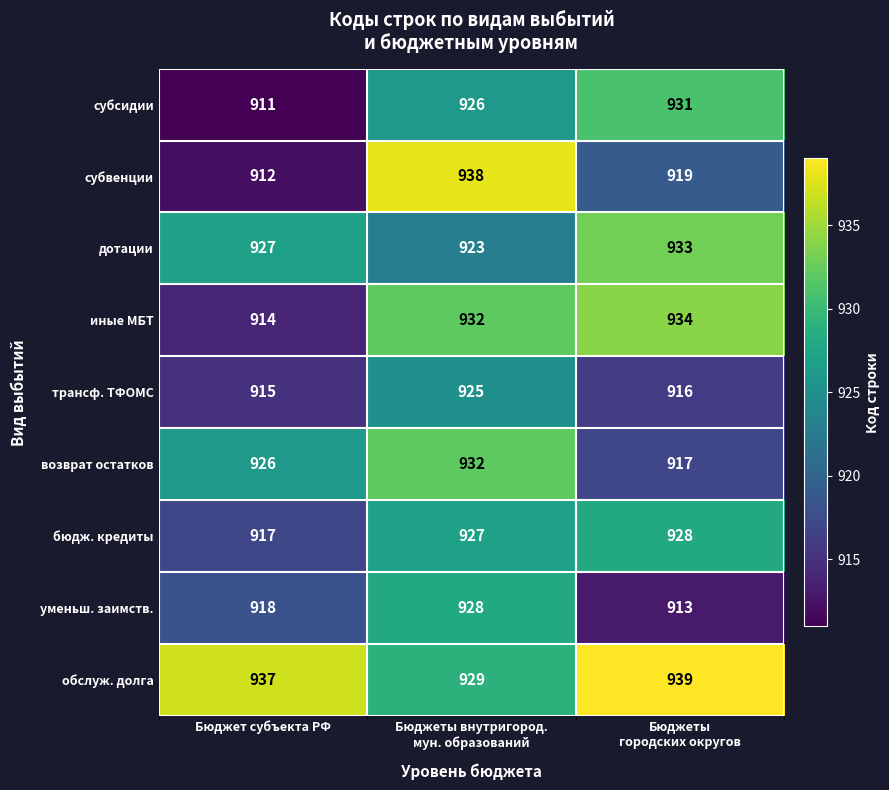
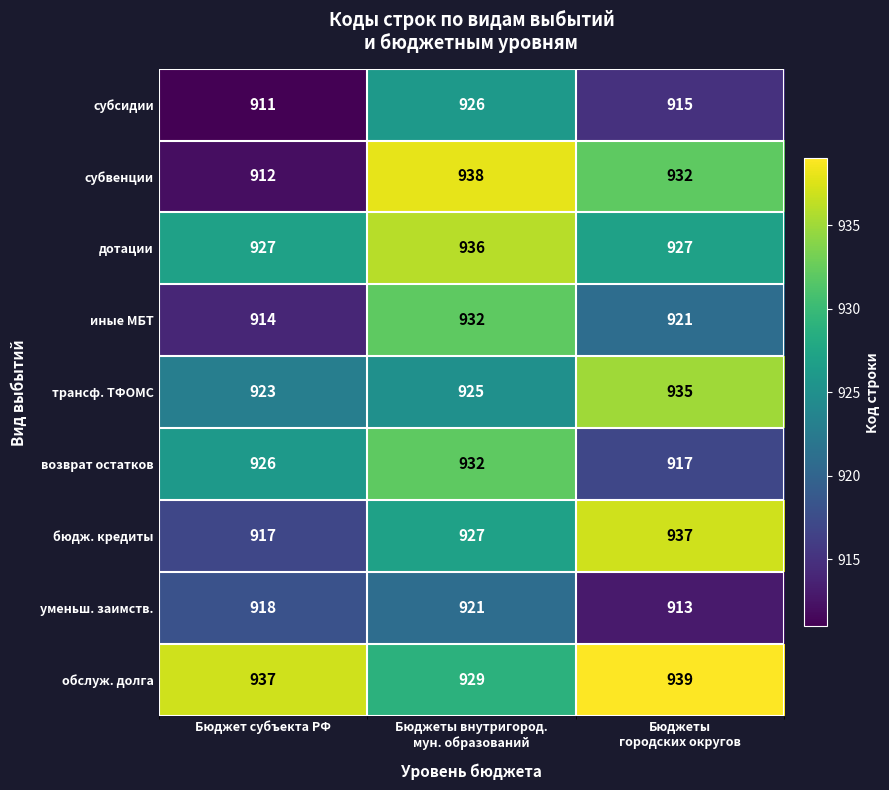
  {
    "субсидии": {
      "Бюджет субъекта РФ": 911,
      "Бюджеты внутригород. мун. образований": 926,
-     "Бюджеты городских округов": 931
+     "Бюджеты городских округов": 915
    },
    "субвенции": {
      "Бюджет субъекта РФ": 912,
      "Бюджеты внутригород. мун. образований": 938,
-     "Бюджеты городских округов": 919
+     "Бюджеты городских округов": 932
    },
    "дотации": {
      "Бюджет субъекта РФ": 927,
-     "Бюджеты внутригород. мун. образований": 923,
-     "Бюджеты городских округов": 933
+     "Бюджеты внутригород. мун. образований": 936,
+     "Бюджеты городских округов": 927
    },
    "иные МБТ": {
      "Бюджет субъекта РФ": 914,
      "Бюджеты внутригород. мун. образований": 932,
-     "Бюджеты городских округов": 934
+     "Бюджеты городских округов": 921
    },
    "трансф. ТФОМС": {
-     "Бюджет субъекта РФ": 915,
+     "Бюджет субъекта РФ": 923,
      "Бюджеты внутригород. мун. образований": 925,
-     "Бюджеты городских округов": 916
+     "Бюджеты городских округов": 935
    },
    "возврат остатков": {
      "Бюджет субъекта РФ": 926,
      "Бюджеты внутригород. мун. образований": 932,
      "Бюджеты городских округов": 917
    },
    "бюдж. кредиты": {
      "Бюджет субъекта РФ": 917,
      "Бюджеты внутригород. мун. образований": 927,
-     "Бюджеты городских округов": 928
+     "Бюджеты городских округов": 937
    },
    "уменьш. заимств.": {
      "Бюджет субъекта РФ": 918,
-     "Бюджеты внутригород. мун. образований": 928,
+     "Бюджеты внутригород. мун. образований": 921,
      "Бюджеты городских округов": 913
    },
    "обслуж. долга": {
      "Бюджет субъекта РФ": 937,
      "Бюджеты внутригород. мун. образований": 929,
      "Бюджеты городских округов": 939
    }
  }
